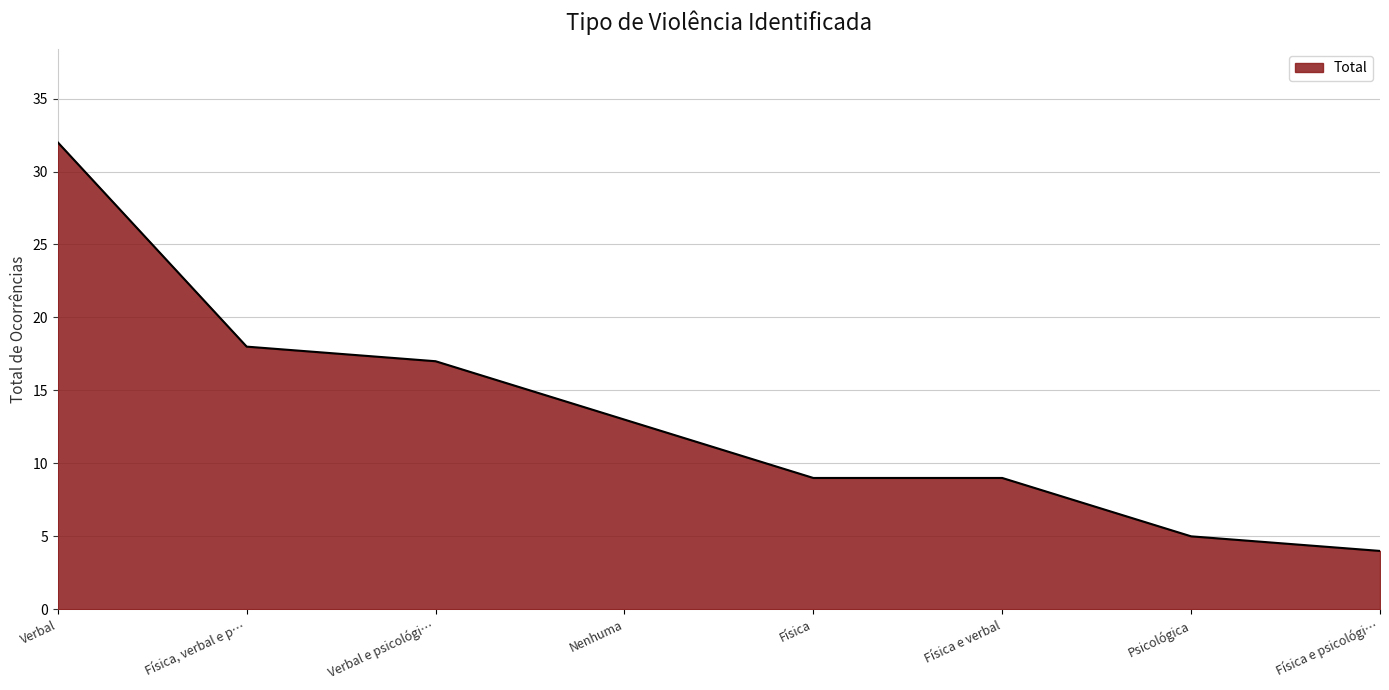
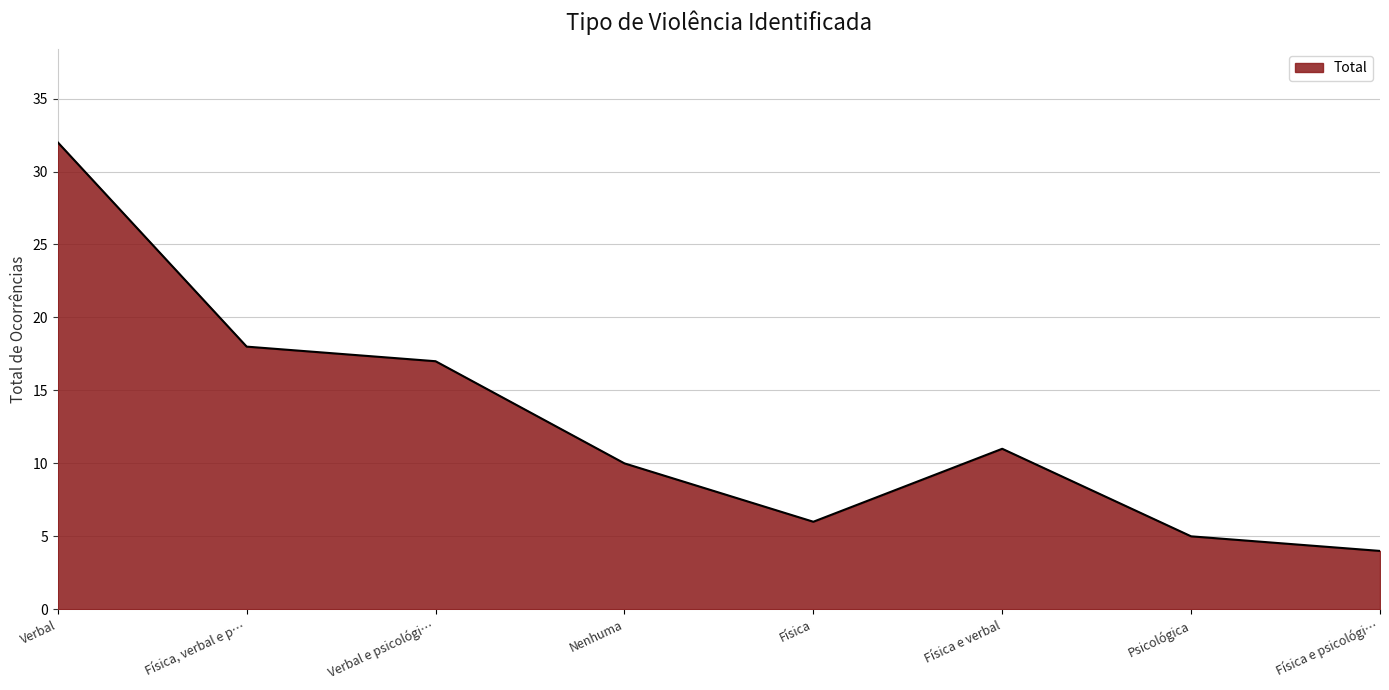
  {
    "Verbal": 32,
    "Física, verbal e p…": 18,
    "Verbal e psicológi…": 17,
-   "Nenhuma": 13,
-   "Física": 9,
-   "Física e verbal": 9,
+   "Nenhuma": 10,
+   "Física": 6,
+   "Física e verbal": 11,
    "Psicológica": 5,
    "Física e psicológi…": 4
  }
